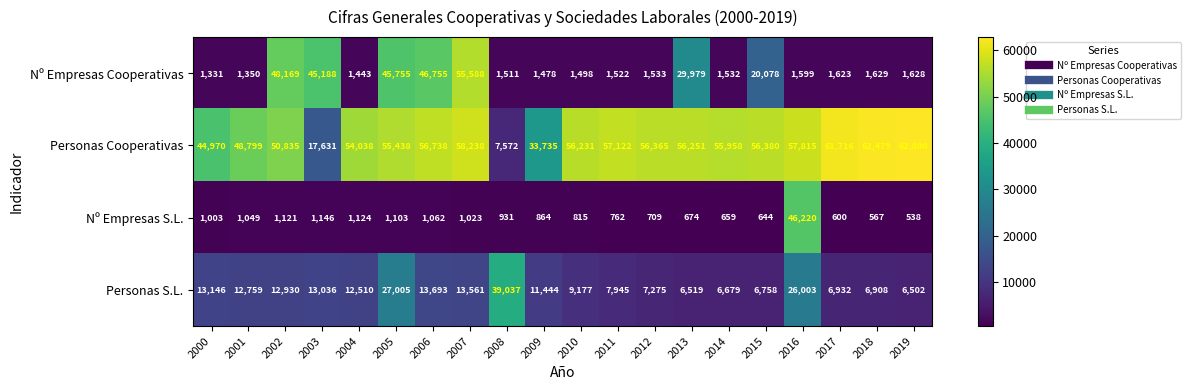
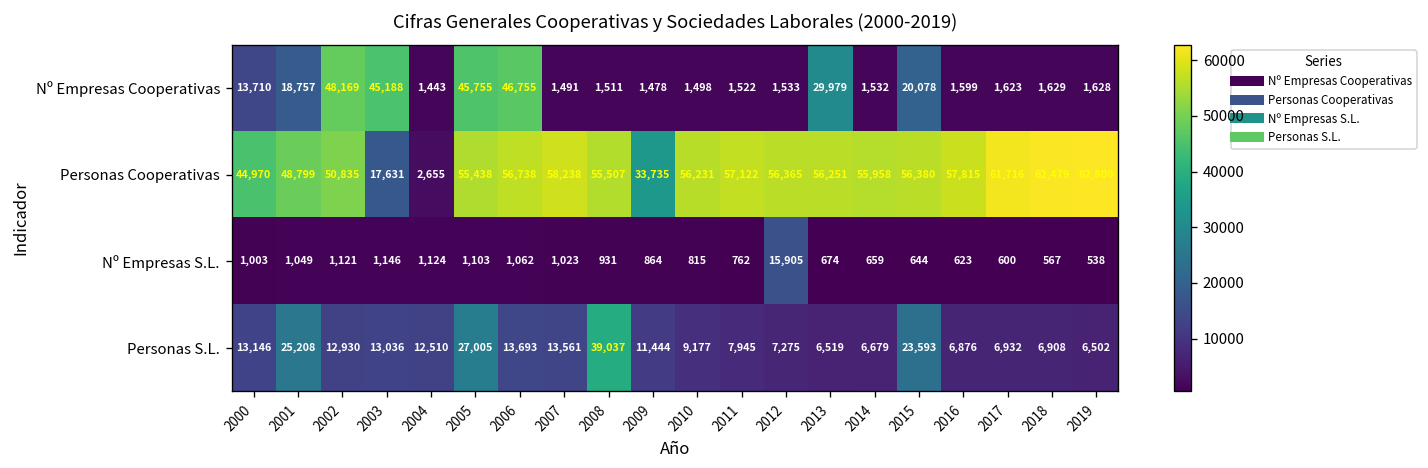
  {
    "Nº Empresas Cooperativas": {
-     "2000": "1,331",
-     "2001": "1,350",
+     "2000": "13,710",
+     "2001": "18,757",
      "2002": "48,169",
      "2003": "45,188",
      "2004": "1,443",
      "2005": "45,755",
      "2006": "46,755",
-     "2007": "55,588",
+     "2007": "1,491",
      "2008": "1,511",
      "2009": "1,478",
      "2010": "1,498",
      "2011": "1,522",
      "2012": "1,533",
      "2013": "29,979",
      "2014": "1,532",
      "2015": "20,078",
      "2016": "1,599",
      "2017": "1,623",
      "2018": "1,629",
      "2019": "1,628"
    },
    "Personas Cooperativas": {
      "2000": "44,970",
      "2001": "48,799",
      "2002": "50,835",
      "2003": "17,631",
-     "2004": "54,038",
+     "2004": "2,655",
      "2005": "55,438",
      "2006": "56,738",
      "2007": "58,238",
-     "2008": "7,572",
+     "2008": "55,507",
      "2009": "33,735",
      "2010": "56,231",
      "2011": "57,122",
      "2012": "56,365",
      "2013": "56,251",
      "2014": "55,958",
      "2015": "56,380",
      "2016": "57,815"
    },
    "Nº Empresas S.L.": {
      "2000": "1,003",
      "2001": "1,049",
      "2002": "1,121",
      "2003": "1,146",
      "2004": "1,124",
      "2005": "1,103",
      "2006": "1,062",
      "2007": "1,023",
      "2008": "931",
      "2009": "864",
      "2010": "815",
      "2011": "762",
-     "2012": "709",
+     "2012": "15,905",
      "2013": "674",
      "2014": "659",
      "2015": "644",
-     "2016": "46,220",
+     "2016": "623",
      "2017": "600",
      "2018": "567",
      "2019": "538"
    },
    "Personas S.L.": {
      "2000": "13,146",
-     "2001": "12,759",
+     "2001": "25,208",
      "2002": "12,930",
      "2003": "13,036",
      "2004": "12,510",
      "2005": "27,005",
      "2006": "13,693",
      "2007": "13,561",
      "2008": "39,037",
      "2009": "11,444",
      "2010": "9,177",
      "2011": "7,945",
      "2012": "7,275",
      "2013": "6,519",
      "2014": "6,679",
-     "2015": "6,758",
-     "2016": "26,003",
+     "2015": "23,593",
+     "2016": "6,876",
      "2017": "6,932",
      "2018": "6,908",
      "2019": "6,502"
    }
  }
